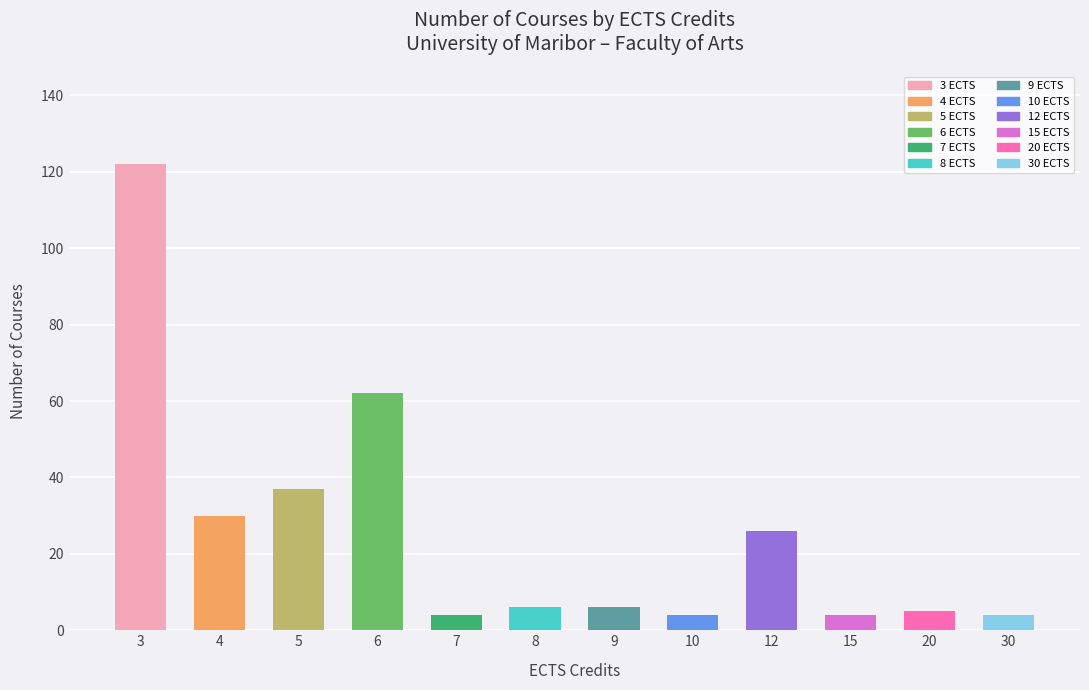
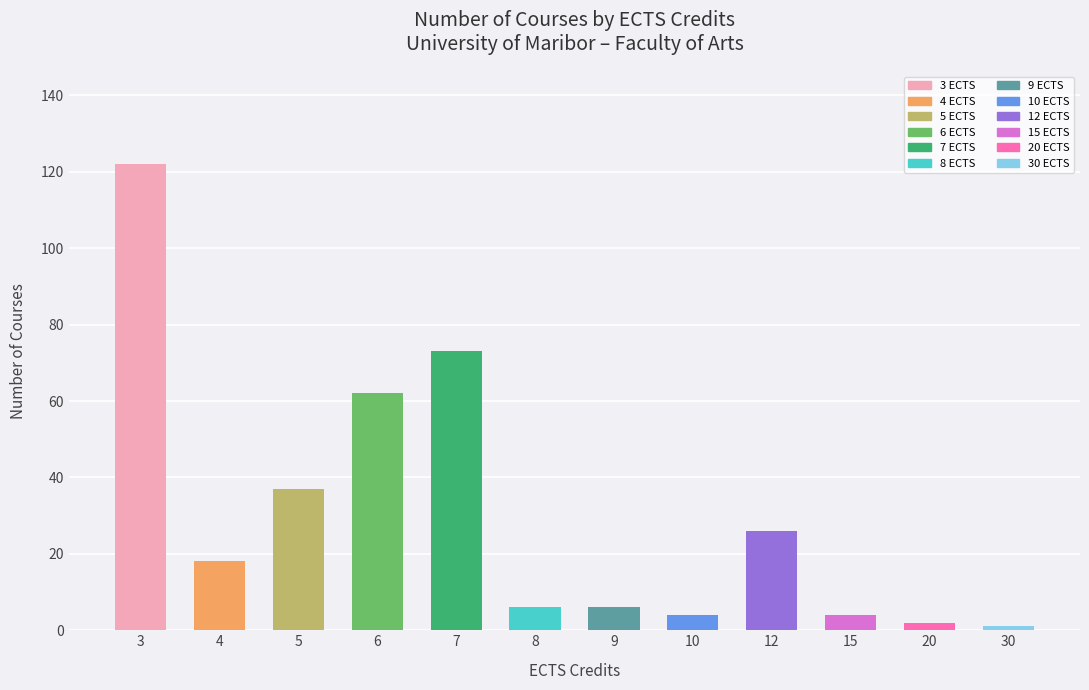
  {
    "3": 122,
-   "4": 30,
+   "4": 18,
    "5": 37,
    "6": 62,
-   "7": 4,
+   "7": 73,
    "8": 6,
    "9": 6,
    "10": 4,
    "12": 26,
    "15": 4,
-   "20": 5,
-   "30": 4
+   "20": 2,
+   "30": 1
  }
